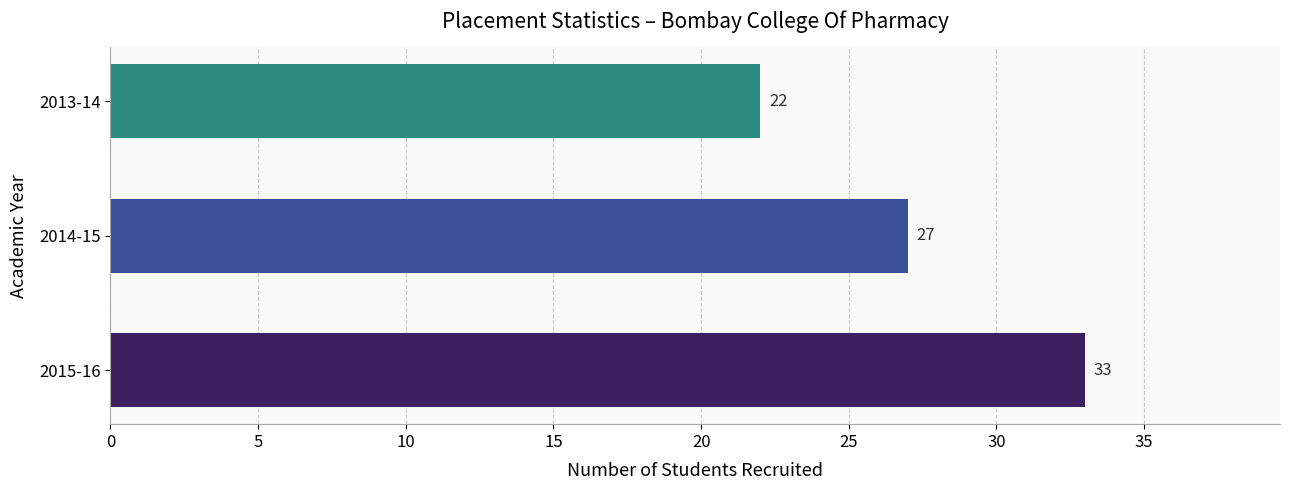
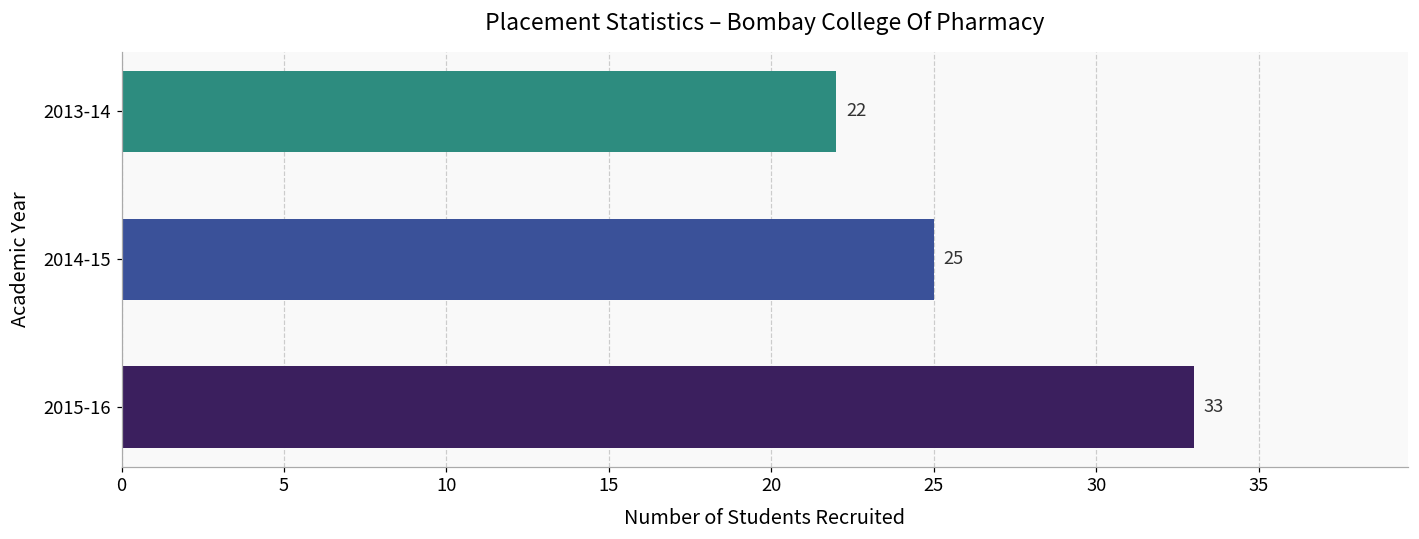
  {
    "2013-14": 22,
-   "2014-15": 27,
+   "2014-15": 25,
    "2015-16": 33
  }
